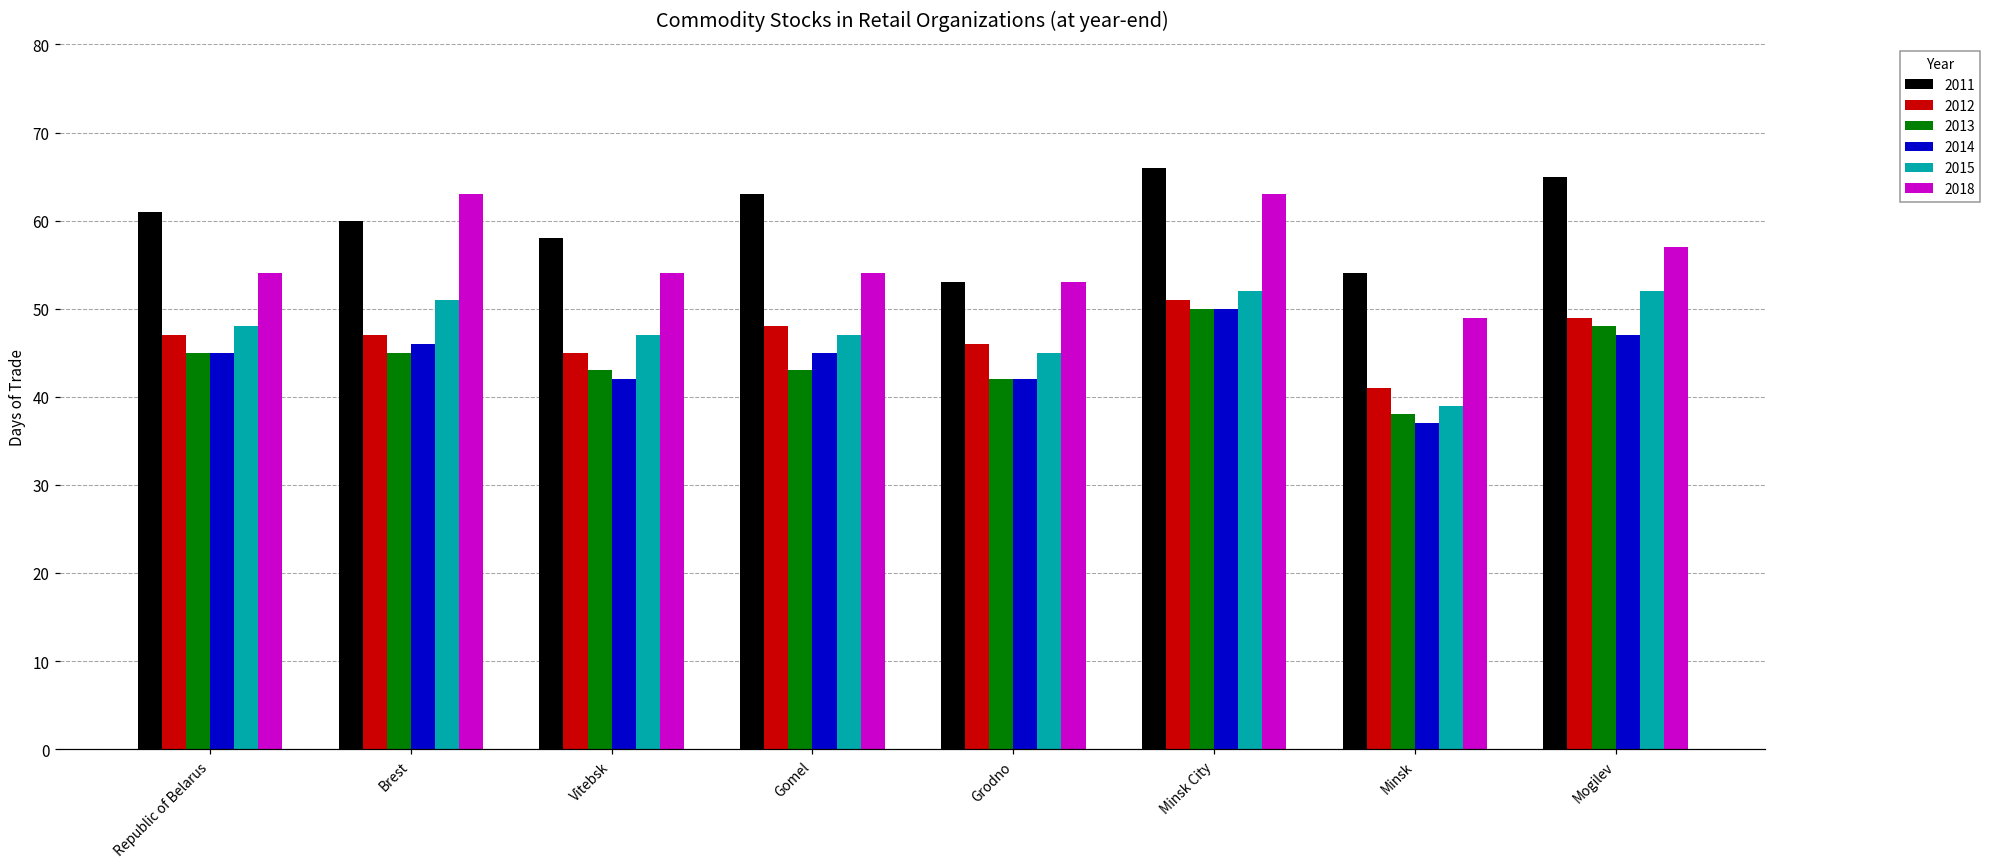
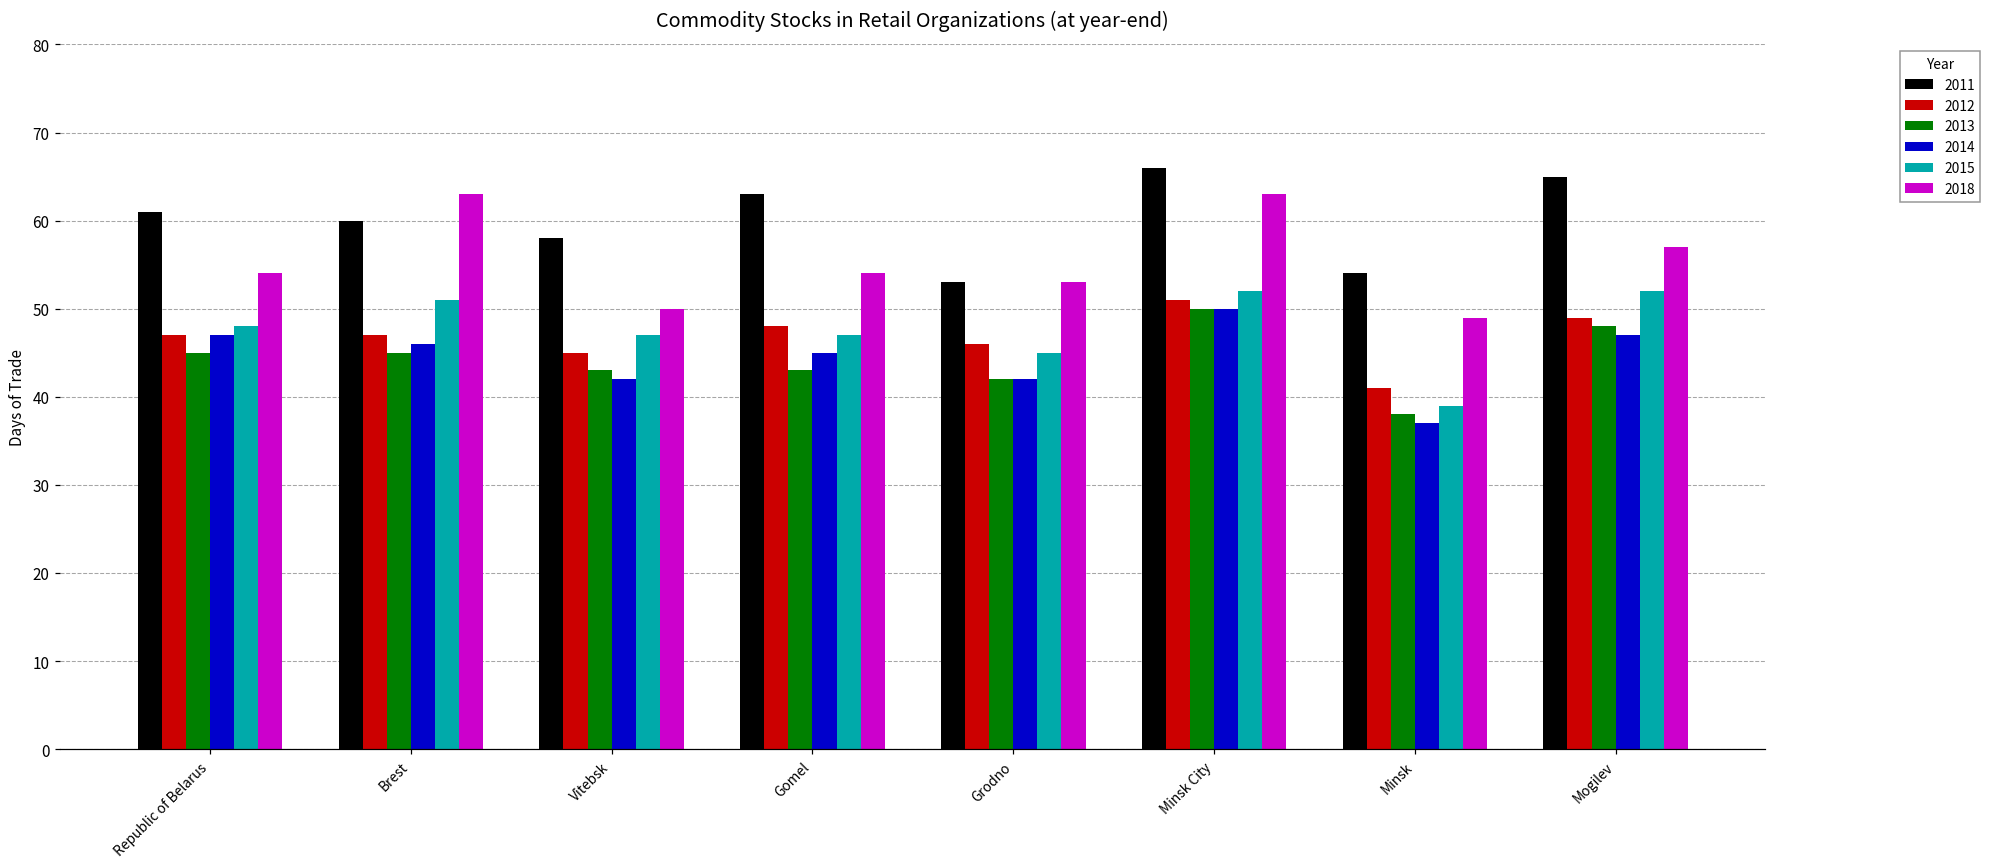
  {
    "2011": {
      "Republic of Belarus": 61,
      "Brest": 60,
      "Vitebsk": 58,
      "Gomel": 63,
      "Grodno": 53,
      "Minsk City": 66,
      "Minsk": 54,
      "Mogilev": 65
    },
    "2012": {
      "Republic of Belarus": 47,
      "Brest": 47,
      "Vitebsk": 45,
      "Gomel": 48,
      "Grodno": 46,
      "Minsk City": 51,
      "Minsk": 41,
      "Mogilev": 49
    },
    "2013": {
      "Republic of Belarus": 45,
      "Brest": 45,
      "Vitebsk": 43,
      "Gomel": 43,
      "Grodno": 42,
      "Minsk City": 50,
      "Minsk": 38,
      "Mogilev": 48
    },
    "2014": {
-     "Republic of Belarus": 45,
+     "Republic of Belarus": 47,
      "Brest": 46,
      "Vitebsk": 42,
      "Gomel": 45,
      "Grodno": 42,
      "Minsk City": 50,
      "Minsk": 37,
      "Mogilev": 47
    },
    "2015": {
      "Republic of Belarus": 48,
      "Brest": 51,
      "Vitebsk": 47,
      "Gomel": 47,
      "Grodno": 45,
      "Minsk City": 52,
      "Minsk": 39,
      "Mogilev": 52
    },
    "2018": {
      "Republic of Belarus": 54,
      "Brest": 63,
-     "Vitebsk": 54,
+     "Vitebsk": 50,
      "Gomel": 54,
      "Grodno": 53,
      "Minsk City": 63,
      "Minsk": 49,
      "Mogilev": 57
    }
  }
